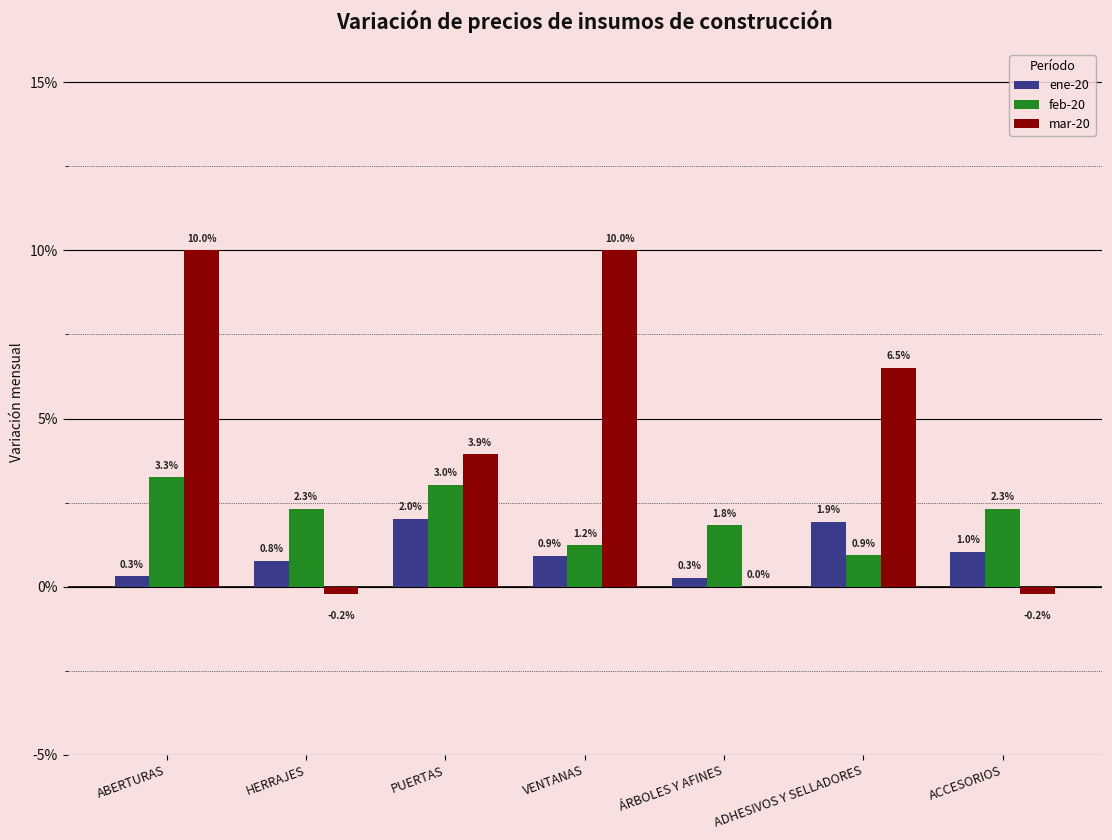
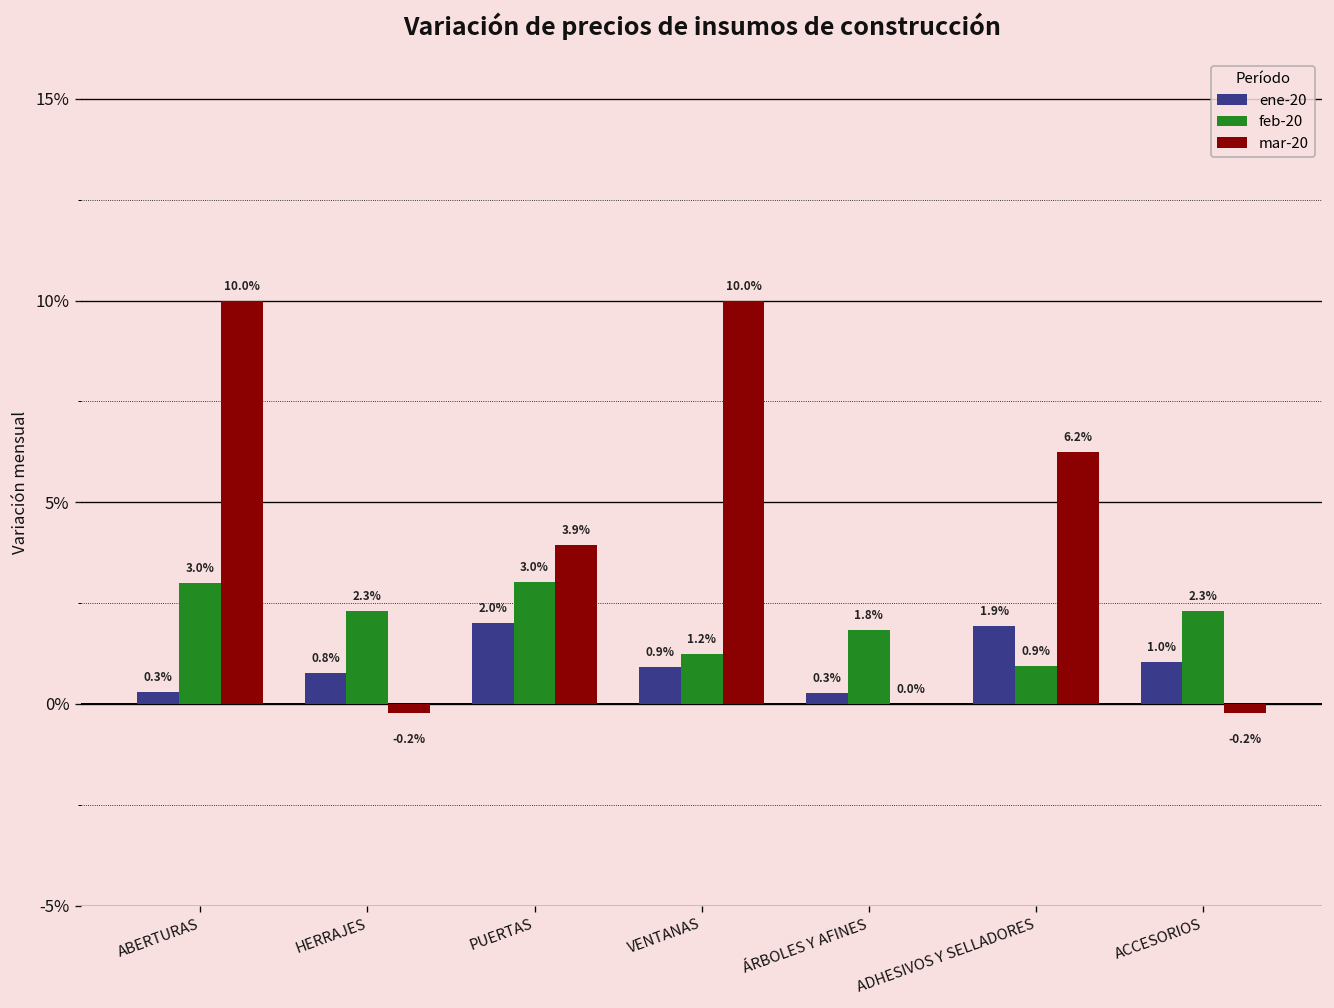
  {
    "ene-20": {
      "ABERTURAS": "0.3%",
      "HERRAJES": "0.8%",
      "PUERTAS": "2.0%",
      "VENTANAS": "0.9%",
      "ÁRBOLES Y AFINES": "0.3%",
      "ADHESIVOS Y SELLADORES": "1.9%",
      "ACCESORIOS": "1.0%"
    },
    "feb-20": {
-     "ABERTURAS": "3.3%",
+     "ABERTURAS": "3.0%",
      "HERRAJES": "2.3%",
      "PUERTAS": "3.0%",
      "VENTANAS": "1.2%",
      "ÁRBOLES Y AFINES": "1.8%",
      "ADHESIVOS Y SELLADORES": "0.9%",
      "ACCESORIOS": "2.3%"
    },
    "mar-20": {
      "ABERTURAS": "10.0%",
      "HERRAJES": "-0.2%",
      "PUERTAS": "3.9%",
      "VENTANAS": "10.0%",
      "ÁRBOLES Y AFINES": "0.0%",
-     "ADHESIVOS Y SELLADORES": "6.5%",
+     "ADHESIVOS Y SELLADORES": "6.2%",
      "ACCESORIOS": "-0.2%"
    }
  }
